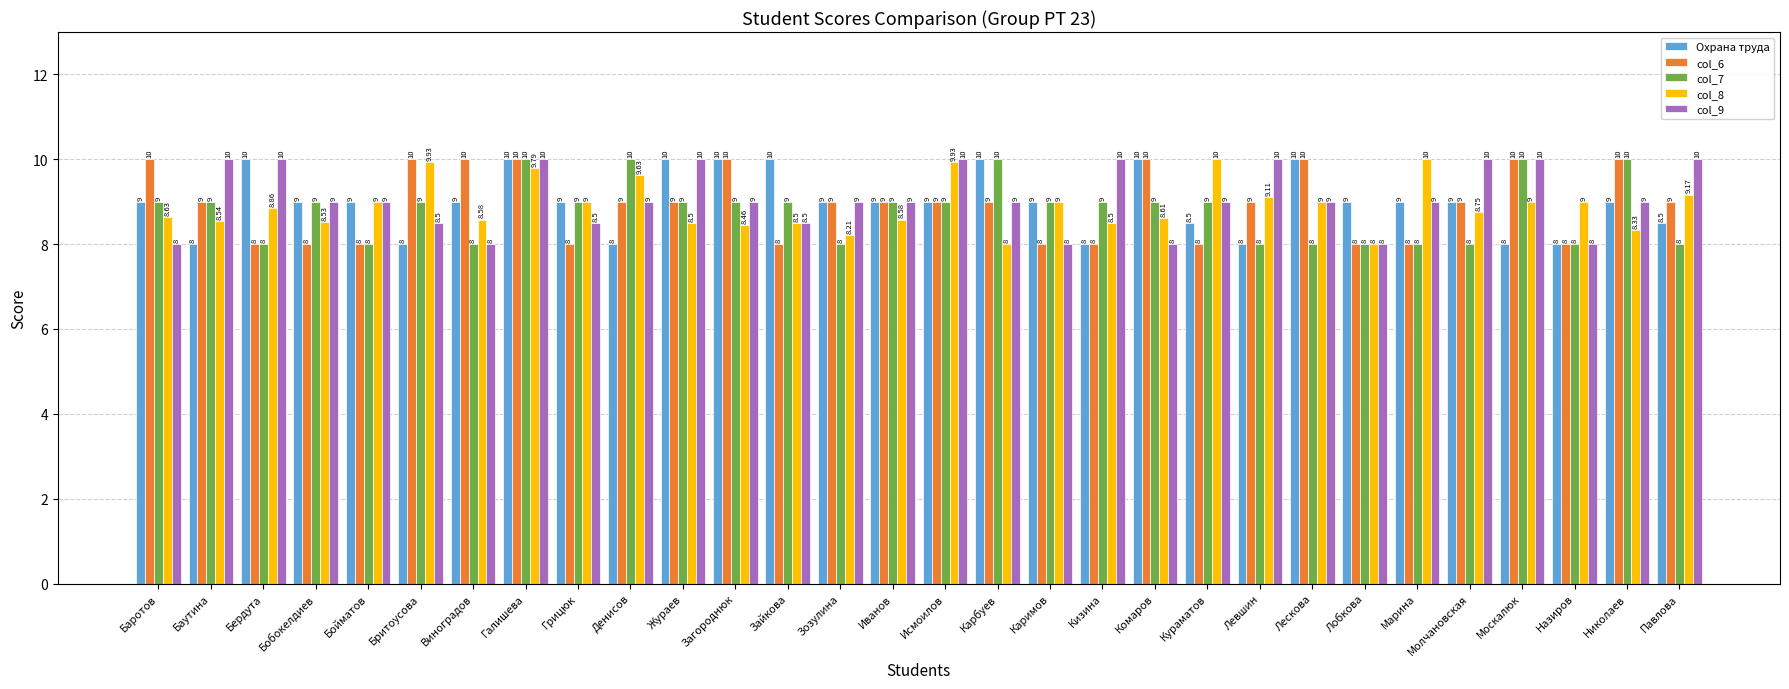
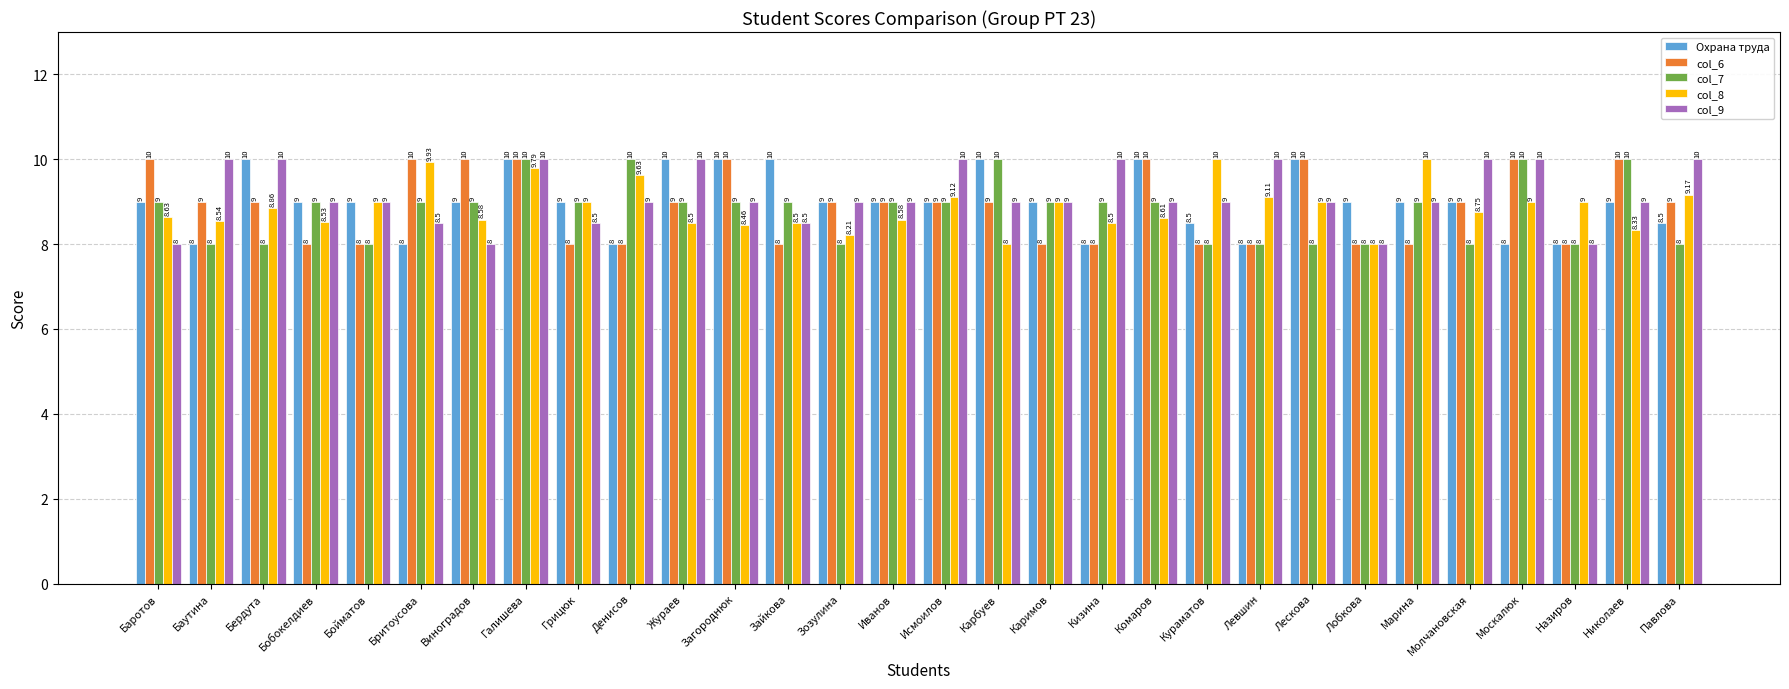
  {
    "Охрана труда": {
      "Баротов": 9,
      "Баутина": 8,
      "Бердута": 10,
      "Бобокелдиев": 9,
      "Бойматов": 9,
      "Бритоусова": 8,
      "Виноградов": 9,
      "Галишева": 10,
      "Грицюк": 9,
      "Денисов": 8,
      "Жураев": 10,
      "Загороднюк": 10,
      "Зайкова": 10,
      "Зозулина": 9,
      "Иванов": 9,
      "Исмоилов": 9,
      "Карбуев": 10,
      "Каримов": 9,
      "Кизина": 8,
      "Комаров": 10,
      "Кураматов": 8.5,
      "Левшин": 8,
      "Лескова": 10,
      "Лобкова": 9,
      "Марина": 9,
      "Молчановская": 9,
      "Москалюк": 8,
      "Назиров": 8,
      "Николаев": 9,
      "Павлова": 8.5
    },
    "col_6": {
      "Баротов": 10,
      "Баутина": 9,
-     "Бердута": 8,
+     "Бердута": 9,
      "Бобокелдиев": 8,
      "Бойматов": 8,
      "Бритоусова": 10,
      "Виноградов": 10,
      "Галишева": 10,
      "Грицюк": 8,
-     "Денисов": 9,
+     "Денисов": 8,
      "Жураев": 9,
      "Загороднюк": 10,
      "Зайкова": 8,
      "Зозулина": 9,
      "Иванов": 9,
      "Исмоилов": 9,
      "Карбуев": 9,
      "Каримов": 8,
      "Кизина": 8,
      "Комаров": 10,
      "Кураматов": 8,
-     "Левшин": 9,
+     "Левшин": 8,
      "Лескова": 10,
      "Лобкова": 8,
      "Марина": 8,
      "Молчановская": 9,
      "Москалюк": 10,
      "Назиров": 8,
      "Николаев": 10,
      "Павлова": 9
    },
    "col_7": {
      "Баротов": 9,
-     "Баутина": 9,
+     "Баутина": 8,
      "Бердута": 8,
      "Бобокелдиев": 9,
      "Бойматов": 8,
      "Бритоусова": 9,
-     "Виноградов": 8,
+     "Виноградов": 9,
      "Галишева": 10,
      "Грицюк": 9,
      "Денисов": 10,
      "Жураев": 9,
      "Загороднюк": 9,
      "Зайкова": 9,
      "Зозулина": 8,
      "Иванов": 9,
      "Исмоилов": 9,
      "Карбуев": 10,
      "Каримов": 9,
      "Кизина": 9,
      "Комаров": 9,
-     "Кураматов": 9,
+     "Кураматов": 8,
      "Левшин": 8,
      "Лескова": 8,
      "Лобкова": 8,
-     "Марина": 8,
+     "Марина": 9,
      "Молчановская": 8,
      "Москалюк": 10,
      "Назиров": 8,
      "Николаев": 10,
      "Павлова": 8
    },
    "col_8": {
      "Баротов": 8.63,
      "Баутина": 8.54,
      "Бердута": 8.86,
      "Бобокелдиев": 8.53,
      "Бойматов": 9,
      "Бритоусова": 9.93,
      "Виноградов": 8.58,
      "Галишева": 9.79,
      "Грицюк": 9,
      "Денисов": 9.63,
      "Жураев": 8.5,
      "Загороднюк": 8.46,
      "Зайкова": 8.5,
      "Зозулина": 8.21,
      "Иванов": 8.58,
-     "Исмоилов": 9.93,
+     "Исмоилов": 9.12,
      "Карбуев": 8,
      "Каримов": 9,
      "Кизина": 8.5,
      "Комаров": 8.61,
      "Кураматов": 10,
      "Левшин": 9.11,
      "Лескова": 9,
      "Лобкова": 8,
      "Марина": 10,
      "Молчановская": 8.75,
      "Москалюк": 9,
      "Назиров": 9,
      "Николаев": 8.33,
      "Павлова": 9.17
    },
    "col_9": {
      "Баротов": 8,
      "Баутина": 10,
      "Бердута": 10,
      "Бобокелдиев": 9,
      "Бойматов": 9,
      "Бритоусова": 8.5,
      "Виноградов": 8,
      "Галишева": 10,
      "Грицюк": 8.5,
      "Денисов": 9,
      "Жураев": 10,
      "Загороднюк": 9,
      "Зайкова": 8.5,
      "Зозулина": 9,
      "Иванов": 9,
      "Исмоилов": 10,
      "Карбуев": 9,
-     "Каримов": 8,
+     "Каримов": 9,
      "Кизина": 10,
-     "Комаров": 8,
+     "Комаров": 9,
      "Кураматов": 9,
      "Левшин": 10,
      "Лескова": 9,
      "Лобкова": 8,
      "Марина": 9,
      "Молчановская": 10,
      "Москалюк": 10,
      "Назиров": 8,
      "Николаев": 9,
      "Павлова": 10
    }
  }
